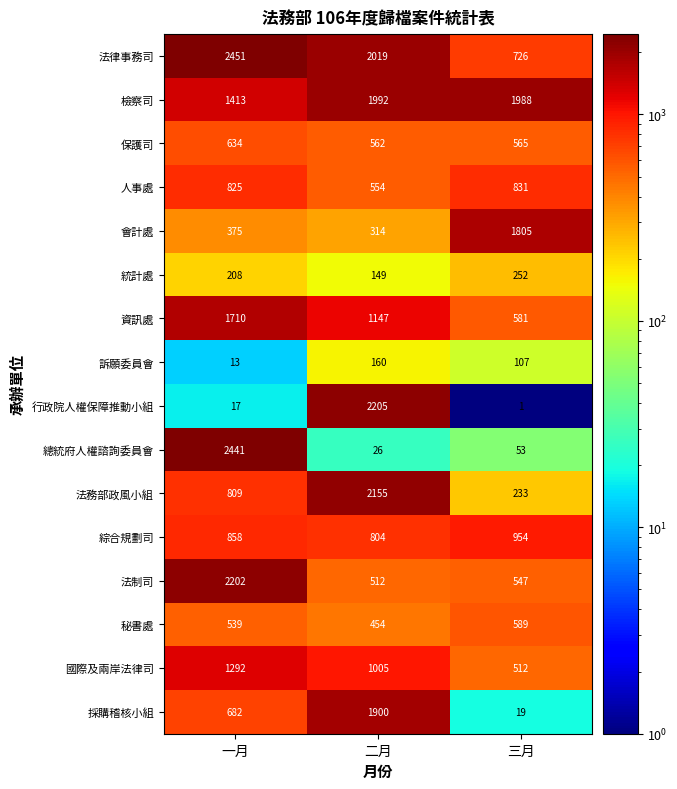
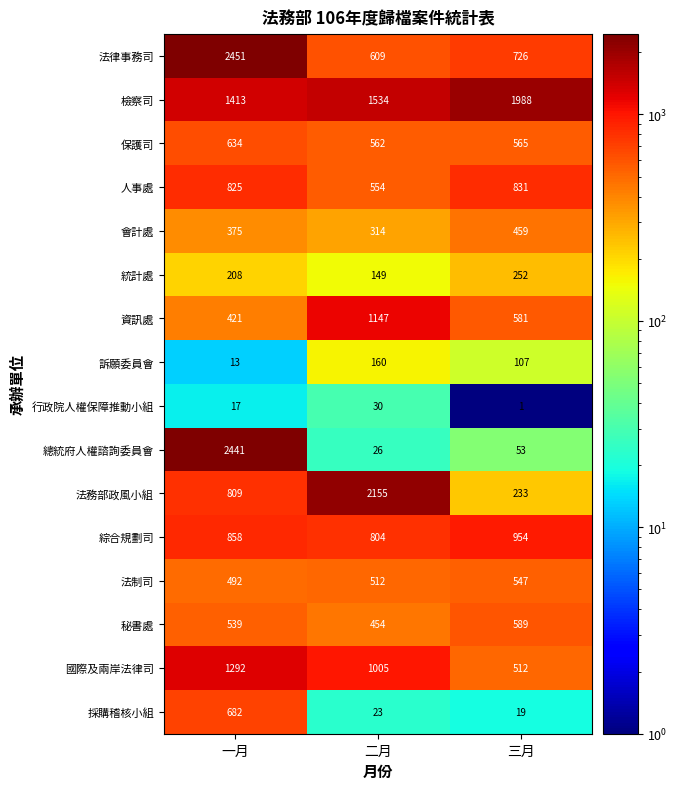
  {
    "法律事務司": {
      "一月": 2451,
-     "二月": 2019,
+     "二月": 609,
      "三月": 726
    },
    "檢察司": {
      "一月": 1413,
-     "二月": 1992,
+     "二月": 1534,
      "三月": 1988
    },
    "保護司": {
      "一月": 634,
      "二月": 562,
      "三月": 565
    },
    "人事處": {
      "一月": 825,
      "二月": 554,
      "三月": 831
    },
    "會計處": {
      "一月": 375,
      "二月": 314,
-     "三月": 1805
+     "三月": 459
    },
    "統計處": {
      "一月": 208,
      "二月": 149,
      "三月": 252
    },
    "資訊處": {
-     "一月": 1710,
+     "一月": 421,
      "二月": 1147,
      "三月": 581
    },
    "訴願委員會": {
      "一月": 13,
      "二月": 160,
      "三月": 107
    },
    "行政院人權保障推動小組": {
      "一月": 17,
-     "二月": 2205,
+     "二月": 30,
      "三月": 1
    },
    "總統府人權諮詢委員會": {
      "一月": 2441,
      "二月": 26,
      "三月": 53
    },
    "法務部政風小組": {
      "一月": 809,
      "二月": 2155,
      "三月": 233
    },
    "綜合規劃司": {
      "一月": 858,
      "二月": 804,
      "三月": 954
    },
    "法制司": {
-     "一月": 2202,
+     "一月": 492,
      "二月": 512,
      "三月": 547
    },
    "秘書處": {
      "一月": 539,
      "二月": 454,
      "三月": 589
    },
    "國際及兩岸法律司": {
      "一月": 1292,
      "二月": 1005,
      "三月": 512
    },
    "採購稽核小組": {
      "一月": 682,
-     "二月": 1900,
+     "二月": 23,
      "三月": 19
    }
  }
